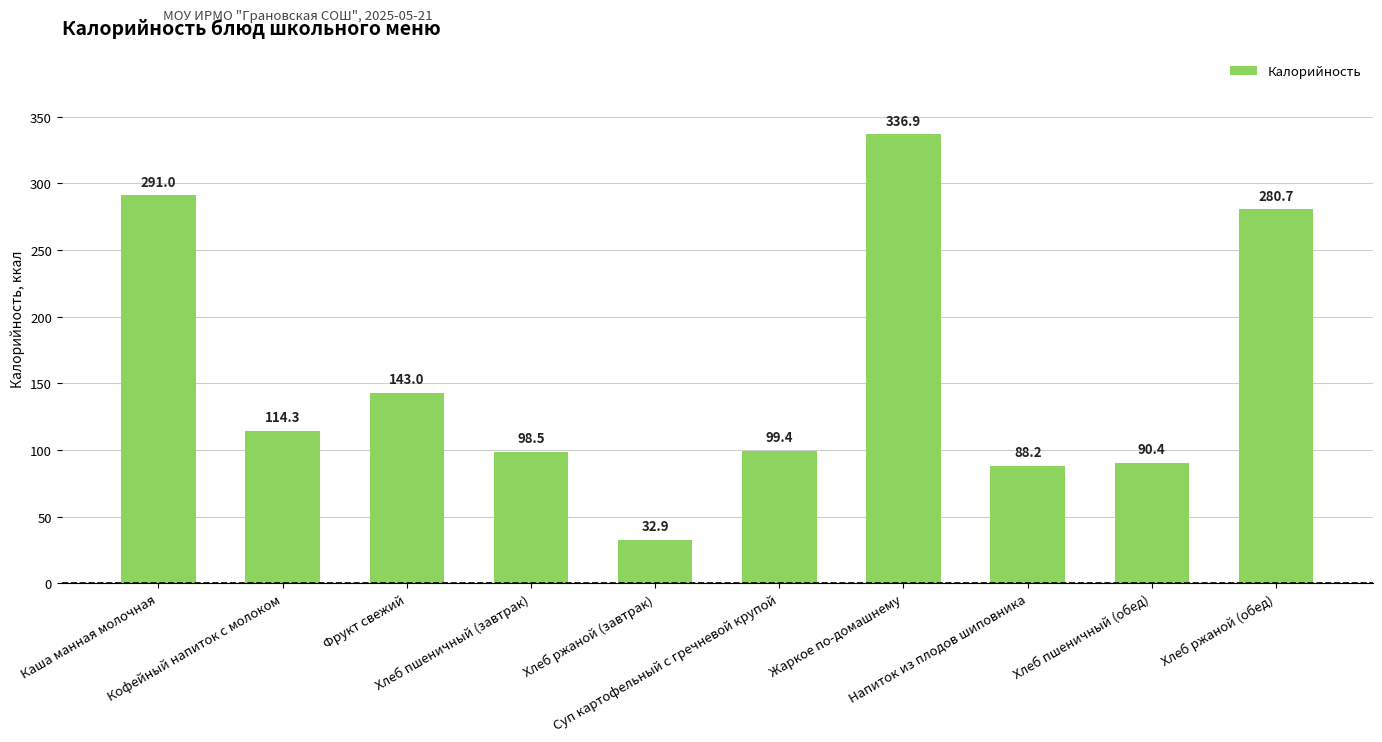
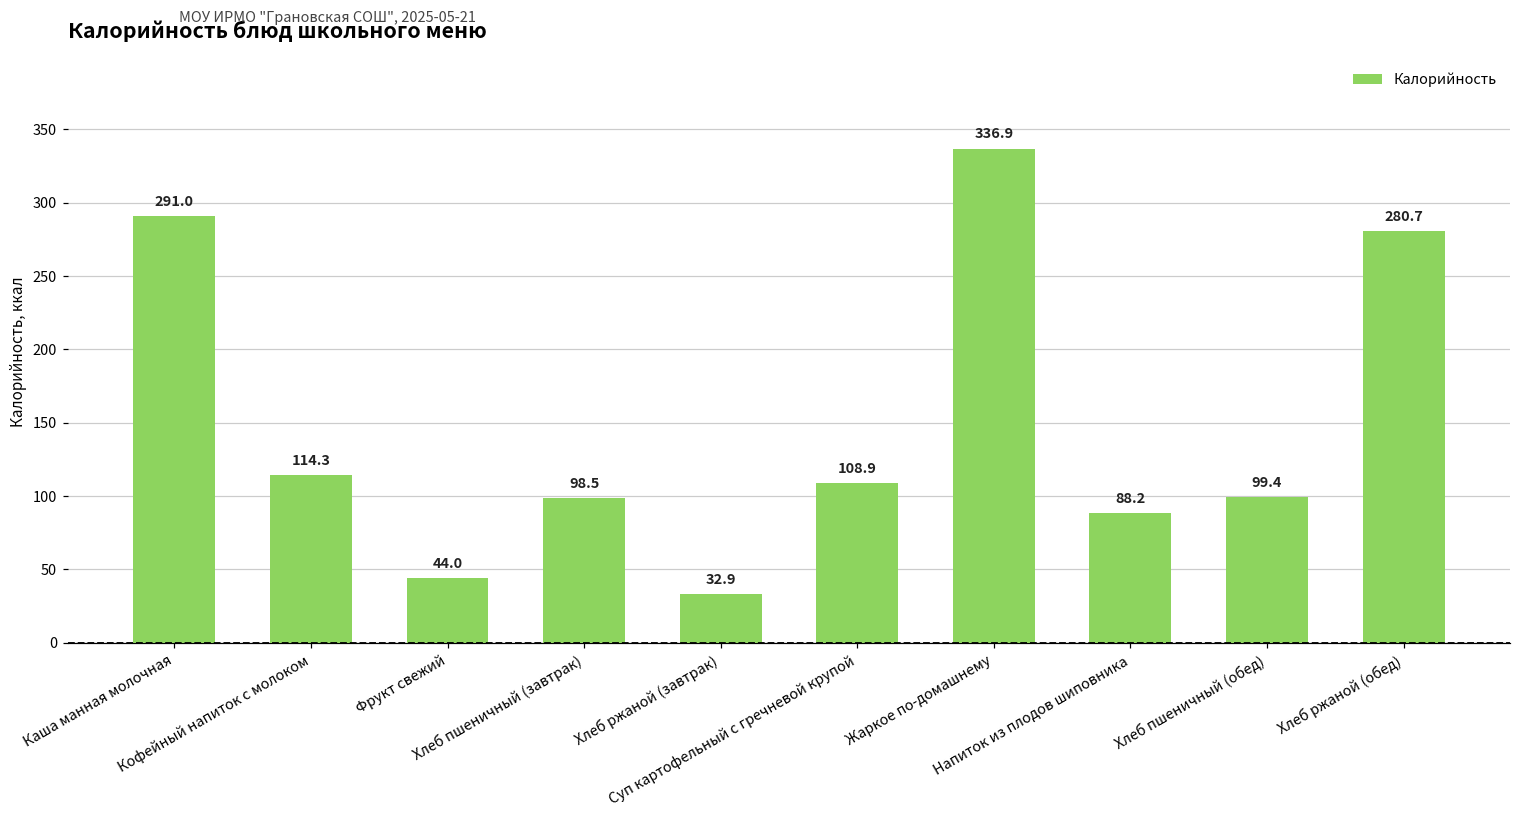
  {
    "Каша манная молочная": 291.0,
    "Кофейный напиток с молоком": 114.3,
-   "Фрукт свежий": 143.0,
+   "Фрукт свежий": 44.0,
    "Хлеб пшеничный (завтрак)": 98.5,
    "Хлеб ржаной (завтрак)": 32.9,
-   "Суп картофельный с гречневой крупой": 99.4,
+   "Суп картофельный с гречневой крупой": 108.9,
    "Жаркое по-домашнему": 336.9,
    "Напиток из плодов шиповника": 88.2,
-   "Хлеб пшеничный (обед)": 90.4,
+   "Хлеб пшеничный (обед)": 99.4,
    "Хлеб ржаной (обед)": 280.7
  }
